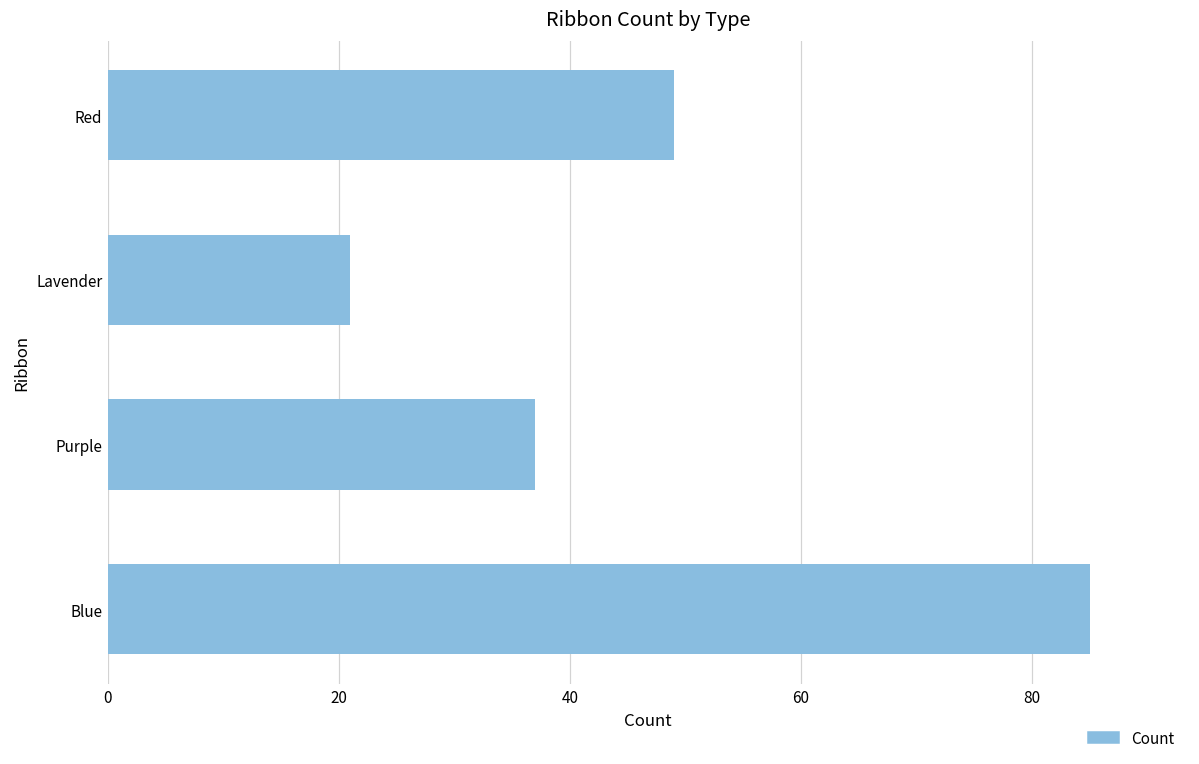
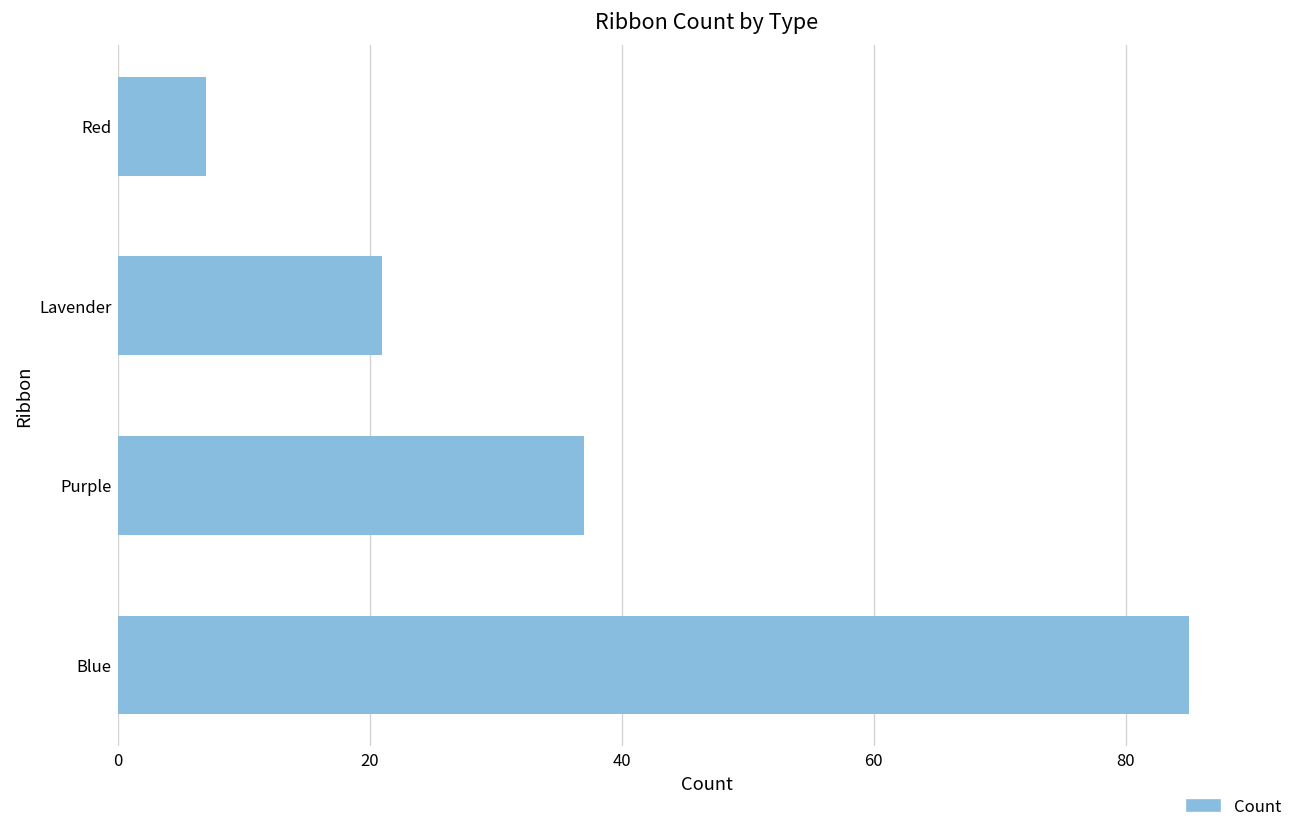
  {
-   "Red": 49,
+   "Red": 7,
    "Lavender": 21,
    "Purple": 37,
    "Blue": 85
  }
